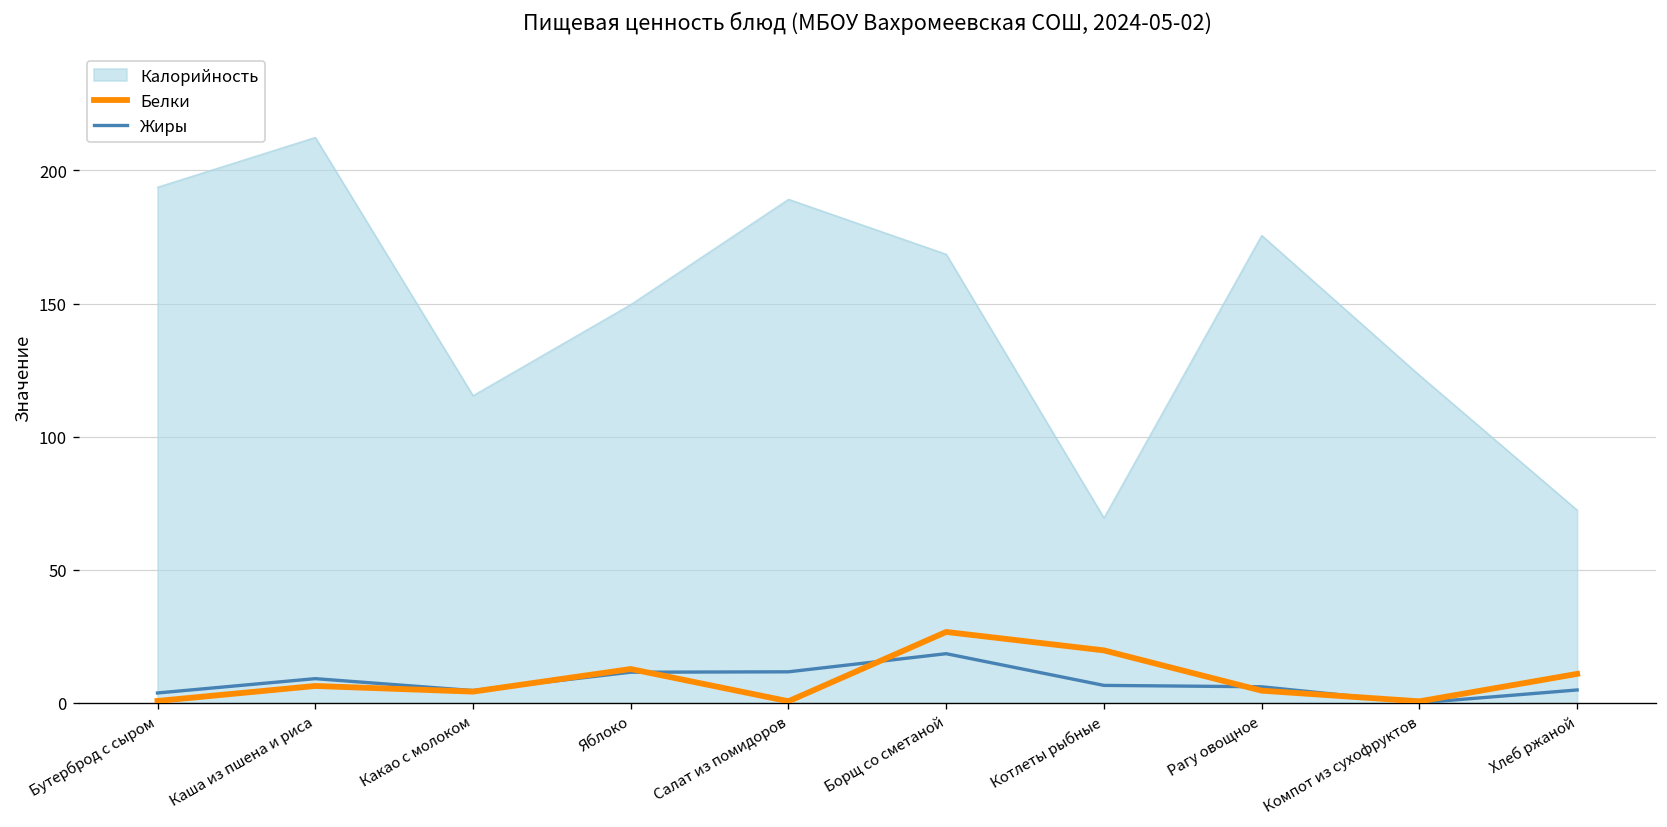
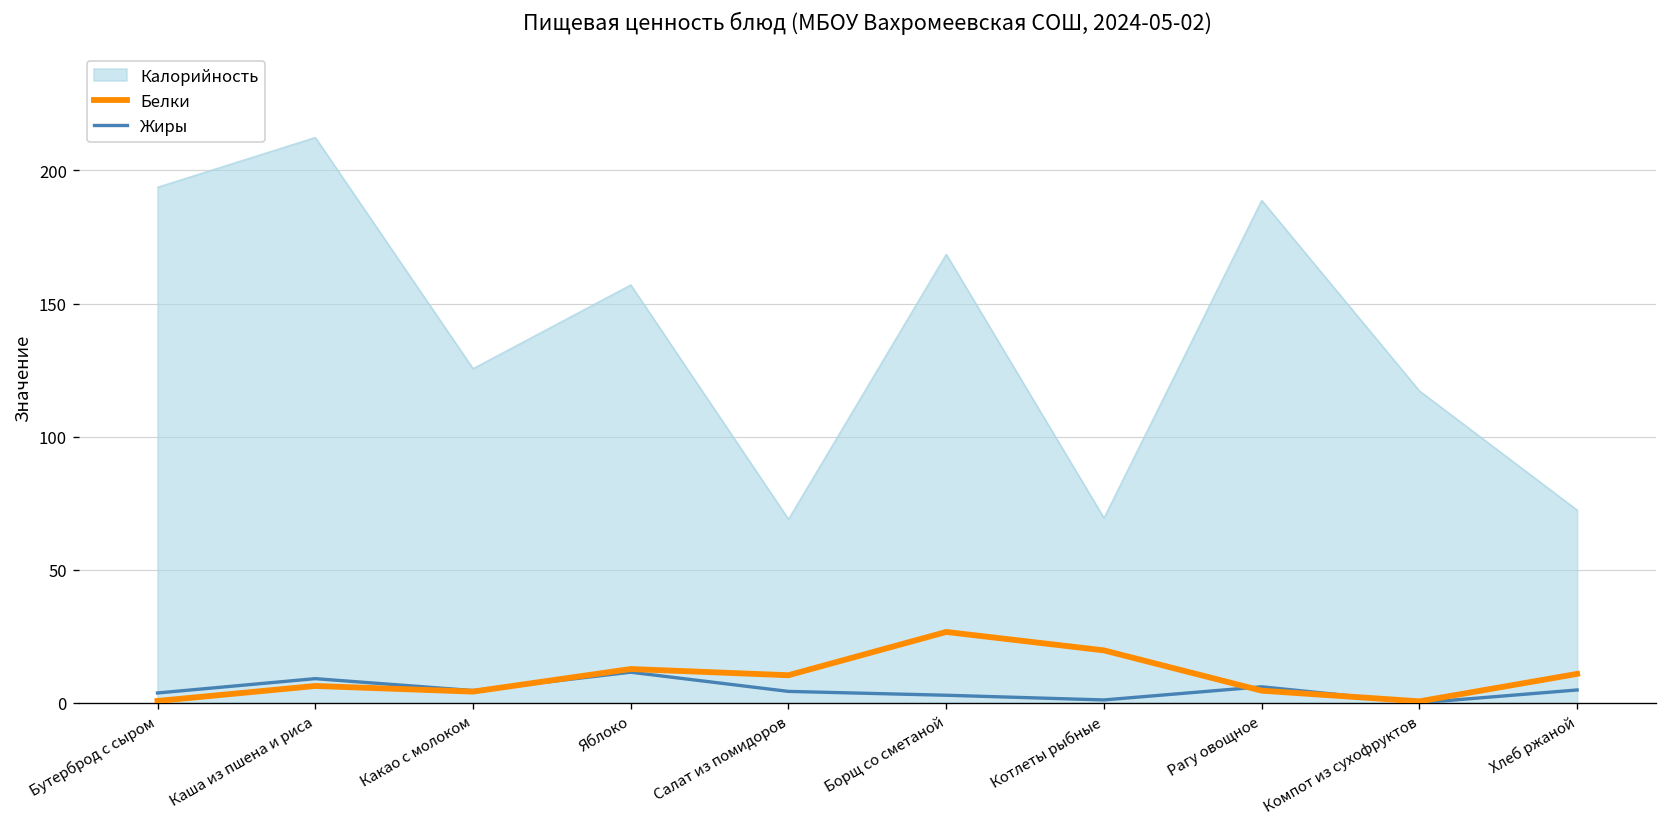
  {
    "Калорийность": {
      "Бутерброд с сыром": 194,
      "Каша из пшена и риса": 212,
-     "Какао с молоком": 115,
-     "Яблоко": 150,
-     "Салат из помидоров": 189,
+     "Какао с молоком": 126,
+     "Яблоко": 157,
+     "Салат из помидоров": 69,
      "Борщ со сметаной": 169,
      "Котлеты рыбные": 69,
-     "Рагу овощное": 176,
-     "Компот из сухофруктов": 123,
+     "Рагу овощное": 189,
+     "Компот из сухофруктов": 117,
      "Хлеб ржаной": 72
    },
    "Белки": {
      "Бутерброд с сыром": 1,
      "Каша из пшена и риса": 6,
      "Яблоко": 13,
-     "Салат из помидоров": 1,
+     "Салат из помидоров": 10,
      "Борщ со сметаной": 27,
      "Котлеты рыбные": 20,
      "Рагу овощное": 5,
      "Хлеб ржаной": 11
    },
    "Жиры": {
      "Бутерброд с сыром": 4,
      "Каша из пшена и риса": 9,
      "Яблоко": 12,
-     "Салат из помидоров": 12,
-     "Борщ со сметаной": 18,
-     "Котлеты рыбные": 7,
+     "Салат из помидоров": 4,
+     "Борщ со сметаной": 3,
+     "Котлеты рыбные": 1,
      "Рагу овощное": 6,
      "Хлеб ржаной": 5
    }
  }
